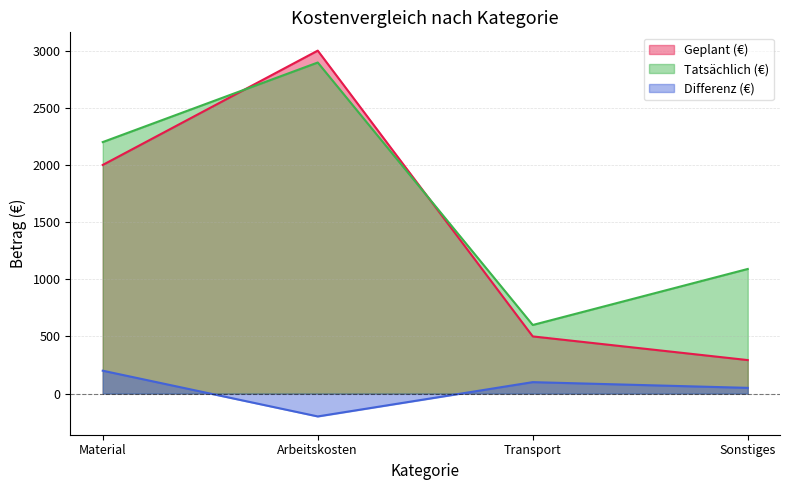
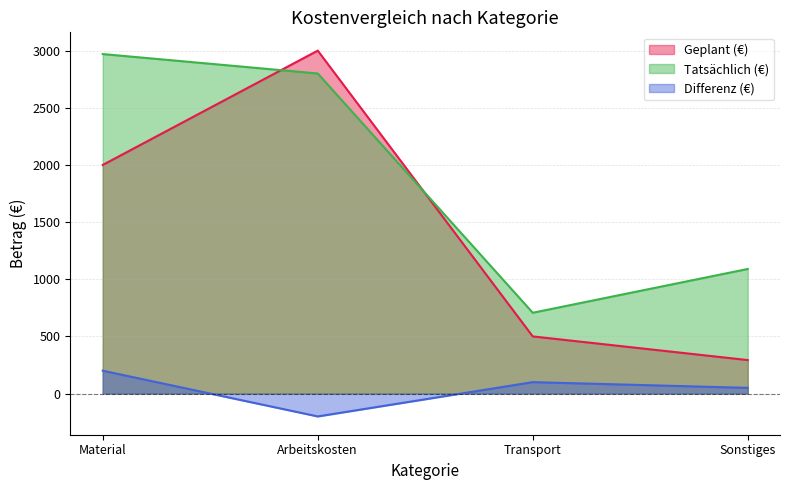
  {
    "Geplant (€)": {
      "Material": 2000,
      "Arbeitskosten": 3000,
      "Transport": 500,
      "Sonstiges": 290
    },
    "Tatsächlich (€)": {
-     "Material": 2200,
-     "Arbeitskosten": 2900,
-     "Transport": 600,
+     "Material": 2970,
+     "Arbeitskosten": 2800,
+     "Transport": 710,
      "Sonstiges": 1090
    }
  }
